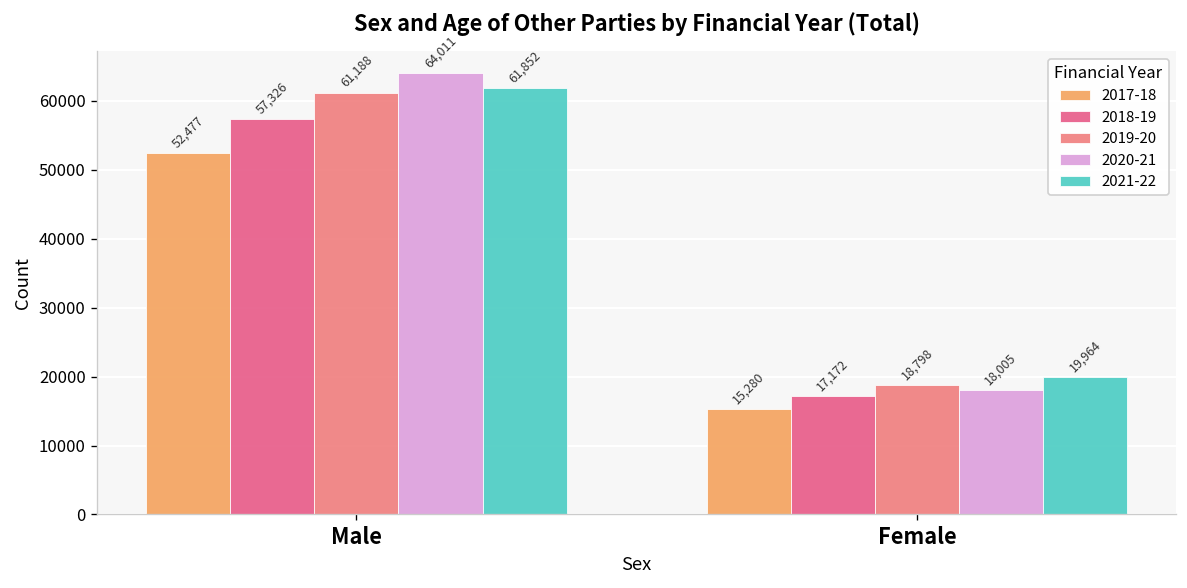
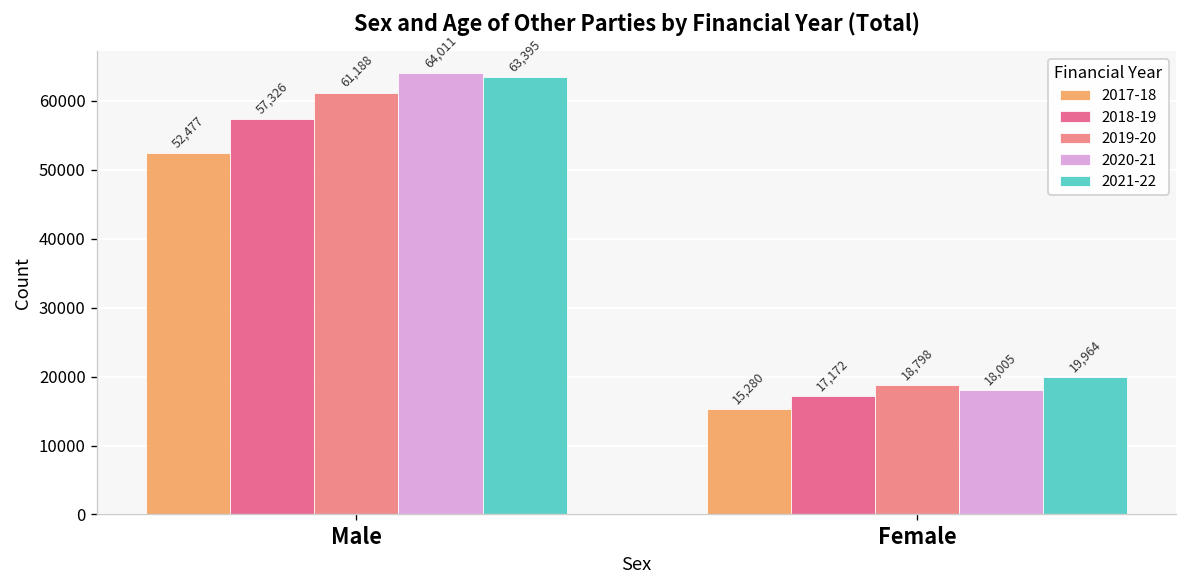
  {
    "2020-21": {
      "Male": "64,011",
      "Female": "18,005"
    },
    "2021-22": {
-     "Male": "61,852",
+     "Male": "63,395",
      "Female": "19,964"
    }
  }
